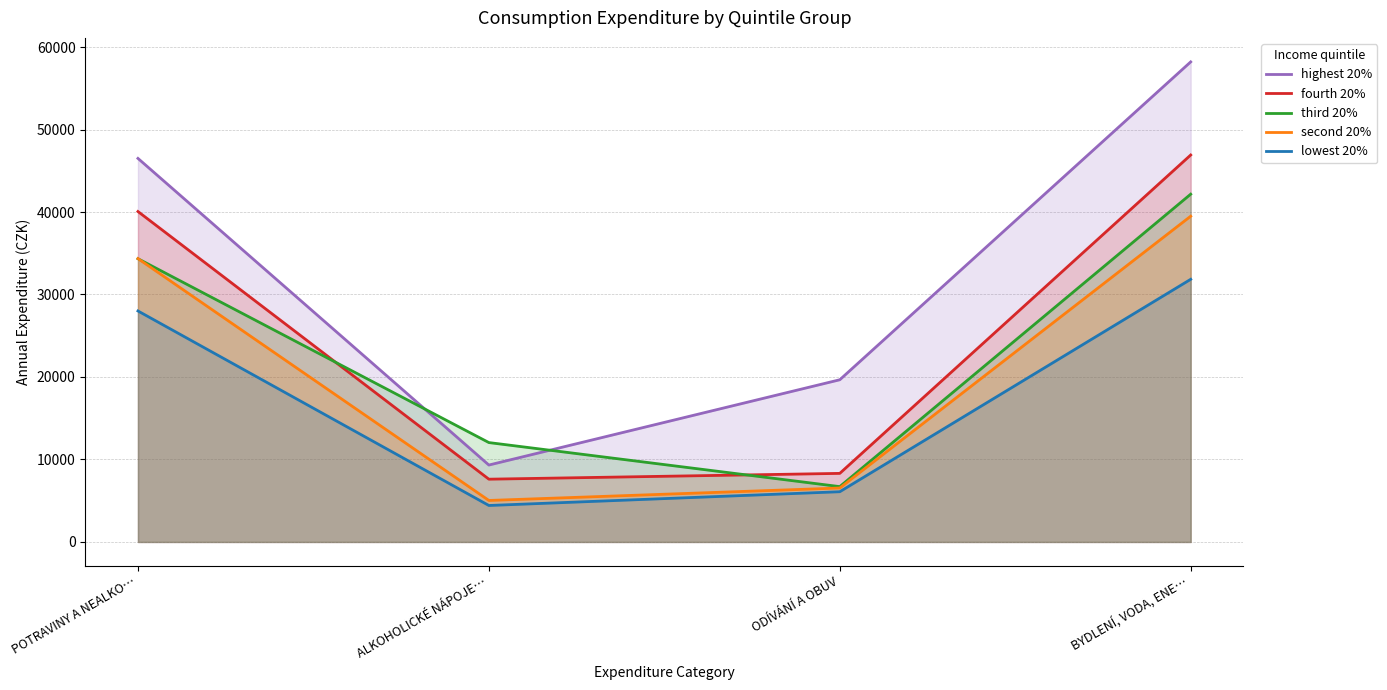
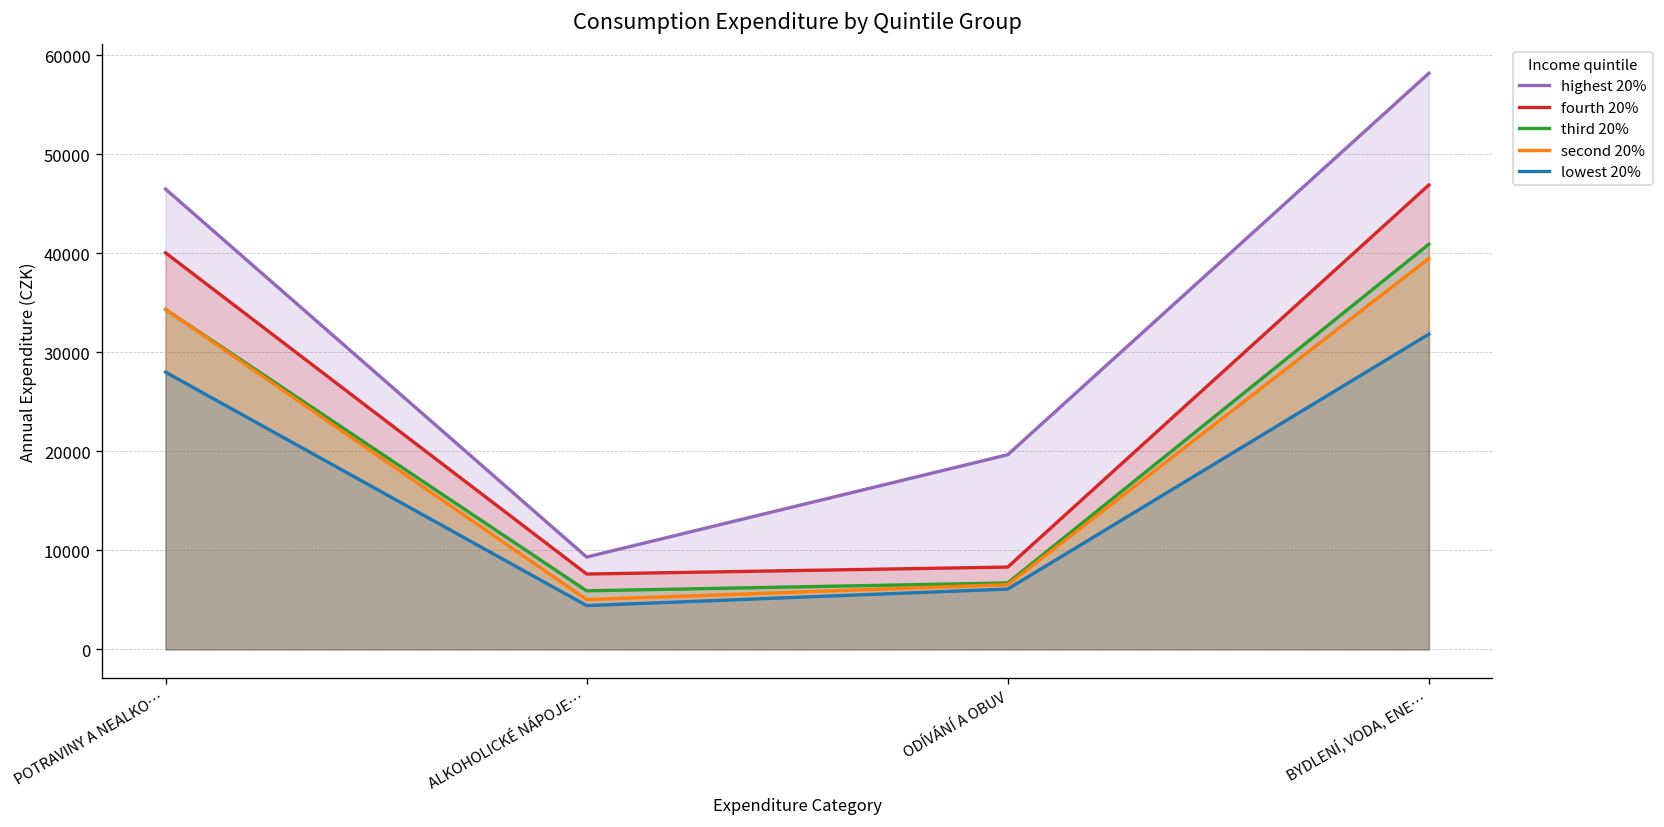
  {
    "highest 20%": {
      "POTRAVINY A NEALKO…": 46000,
      "ALKOHOLICKÉ NÁPOJE…": 9000,
      "ODÍVÁNÍ A OBUV": 20000,
      "BYDLENÍ, VODA, ENE…": 58000
    },
    "fourth 20%": {
      "POTRAVINY A NEALKO…": 40000,
      "ALKOHOLICKÉ NÁPOJE…": 8000,
      "ODÍVÁNÍ A OBUV": 8000,
      "BYDLENÍ, VODA, ENE…": 47000
    },
    "third 20%": {
-     "ALKOHOLICKÉ NÁPOJE…": 12000,
-     "BYDLENÍ, VODA, ENE…": 42000
+     "ALKOHOLICKÉ NÁPOJE…": 6000,
+     "BYDLENÍ, VODA, ENE…": 41000
    },
    "second 20%": {
      "ALKOHOLICKÉ NÁPOJE…": 5000,
      "BYDLENÍ, VODA, ENE…": 39000
    },
    "lowest 20%": {
      "POTRAVINY A NEALKO…": 28000,
      "ALKOHOLICKÉ NÁPOJE…": 4000,
      "ODÍVÁNÍ A OBUV": 6000,
      "BYDLENÍ, VODA, ENE…": 32000
    }
  }
